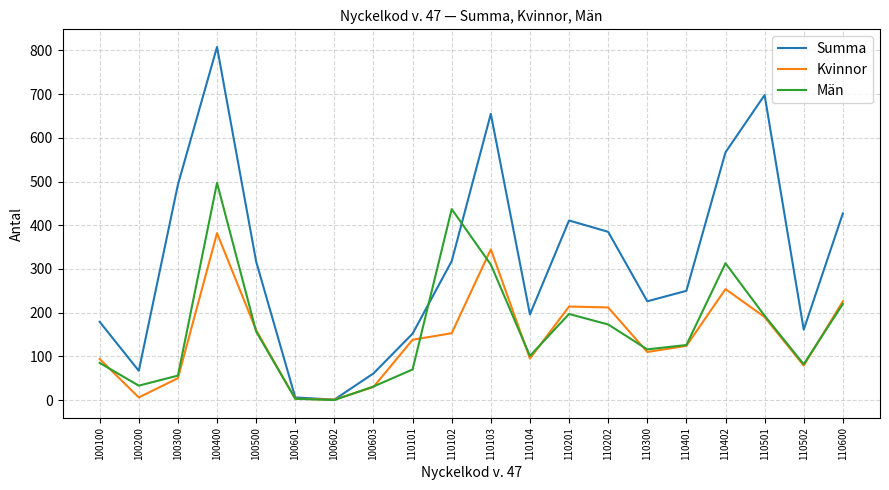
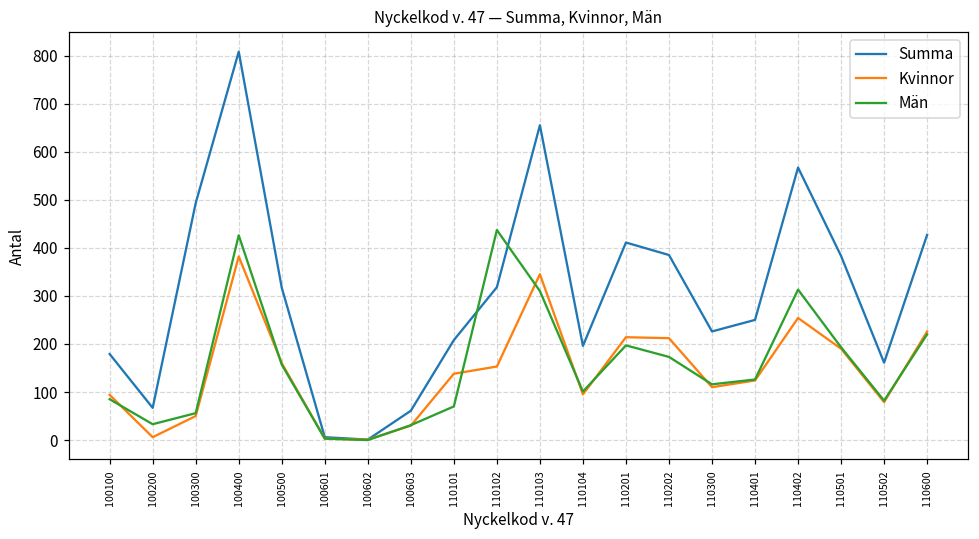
  {
    "Summa": {
      "100100": 180,
      "100200": 70,
      "100300": 490,
      "100400": 810,
      "100500": 320,
      "100603": 60,
-     "110101": 150,
+     "110101": 210,
      "110102": 320,
      "110103": 660,
      "110104": 200,
      "110201": 410,
      "110202": 390,
      "110300": 230,
      "110401": 250,
      "110402": 570,
-     "110501": 700,
+     "110501": 380,
      "110502": 160,
      "110600": 430
    },
    "Kvinnor": {
      "100100": 90,
      "100200": 10,
      "100300": 50,
      "100400": 380,
      "110101": 140,
      "110102": 150,
      "110103": 350,
      "110104": 100,
      "110201": 210,
      "110202": 210,
      "110300": 110,
      "110402": 250,
      "110600": 230
    },
    "Män": {
      "100100": 90,
      "100200": 30,
      "100300": 60,
-     "100400": 500,
+     "100400": 430,
      "110101": 70,
      "110102": 440,
      "110103": 310,
      "110104": 100,
      "110201": 200,
      "110202": 170,
      "110300": 120,
      "110402": 310,
      "110600": 220
    }
  }
